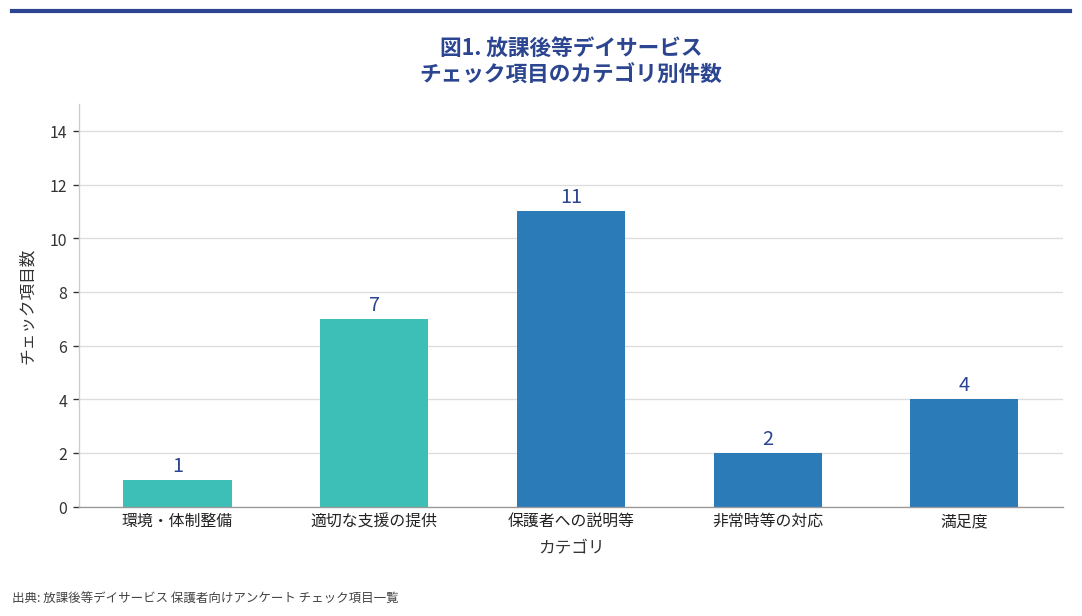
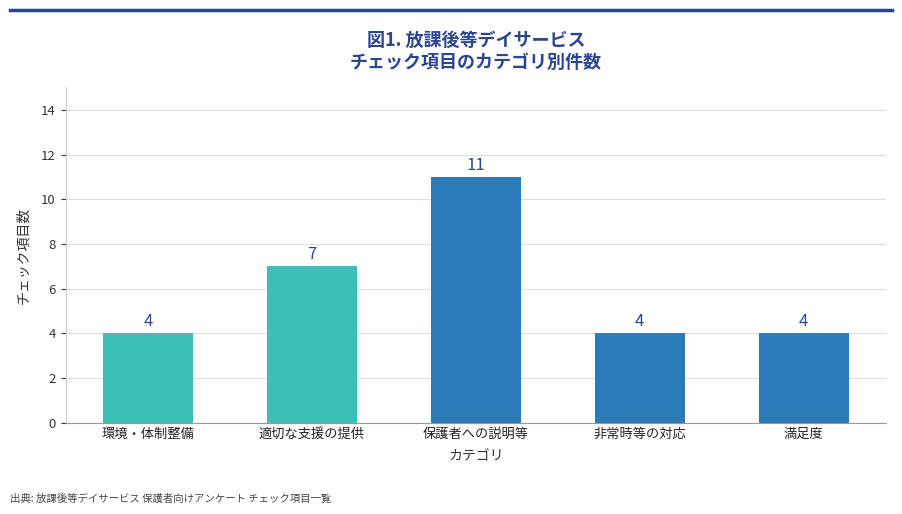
  {
-   "環境・体制整備": 1,
+   "環境・体制整備": 4,
    "適切な支援の提供": 7,
    "保護者への説明等": 11,
-   "非常時等の対応": 2,
+   "非常時等の対応": 4,
    "満足度": 4
  }
